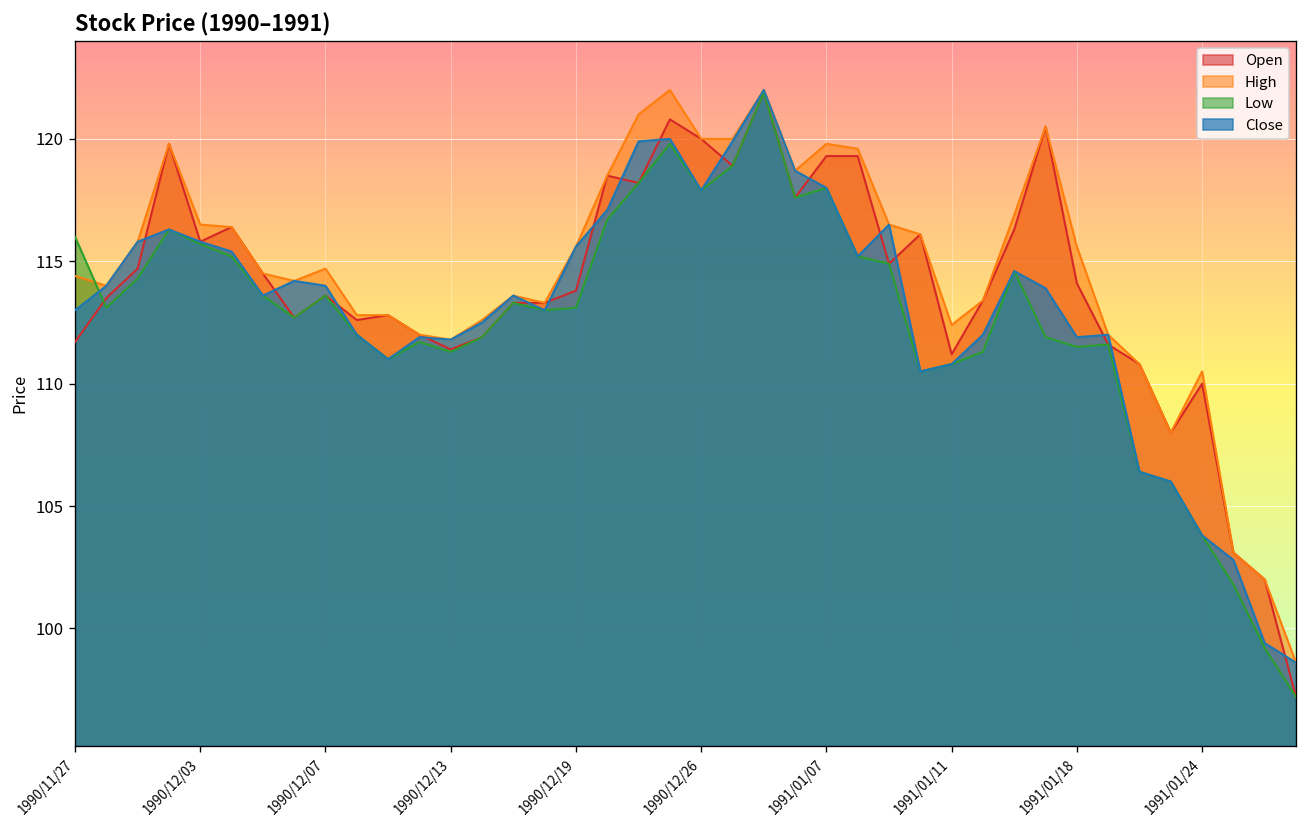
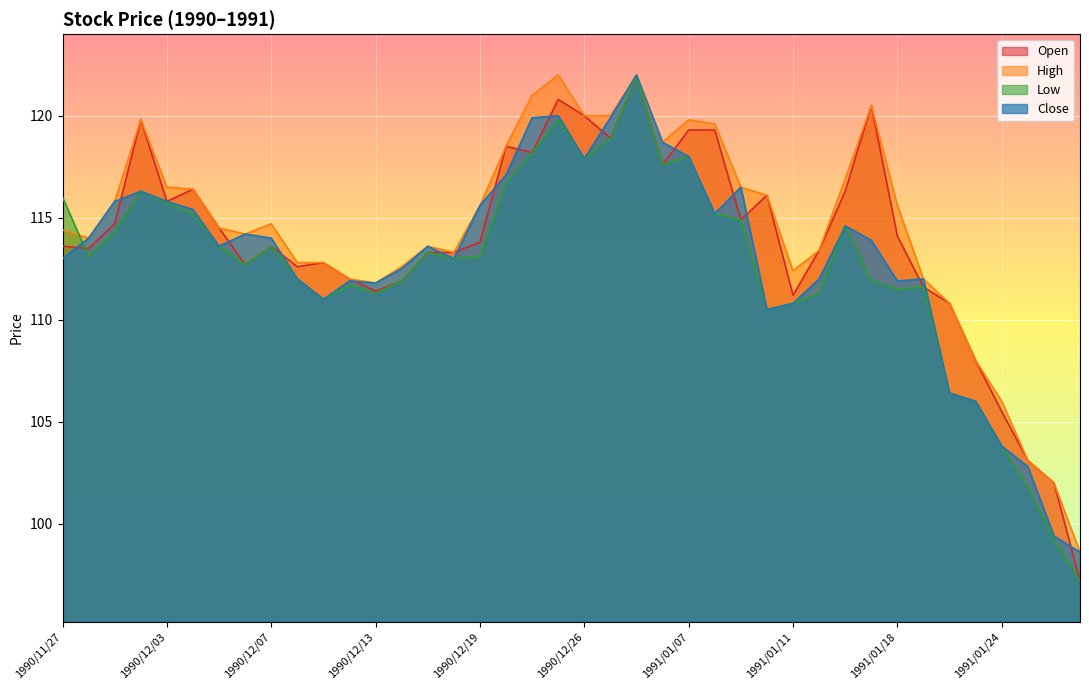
  {
    "Open": {
-     "1990/11/27": 111.7,
+     "1990/11/27": 113.6,
      "1990/12/19": 113.8,
      "1991/01/07": 119.3,
      "1991/01/11": 111.2,
      "1991/01/18": 114.1,
-     "1991/01/24": 110.0
+     "1991/01/24": 105.5
    },
    "High": {
      "1990/11/27": 114.4,
      "1990/12/03": 116.5,
      "1990/12/07": 114.7,
      "1991/01/07": 119.8,
      "1991/01/11": 112.4,
      "1991/01/18": 115.6,
-     "1991/01/24": 110.5
+     "1991/01/24": 106.0
    },
    "Low": {
      "1990/11/27": 116.0,
      "1990/12/19": 113.1,
      "1991/01/18": 111.5
    },
    "Close": {
      "1990/11/27": 113.0,
      "1990/12/07": 114.0,
      "1991/01/18": 111.9
    }
  }
